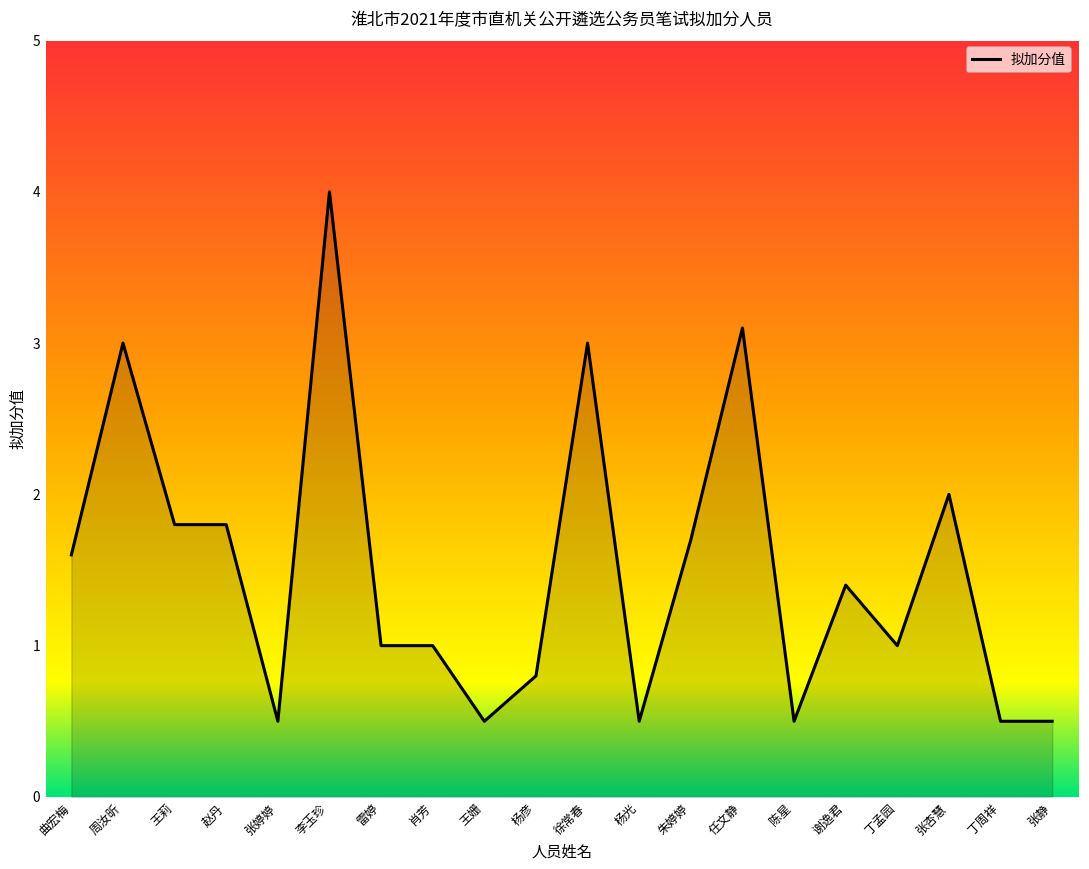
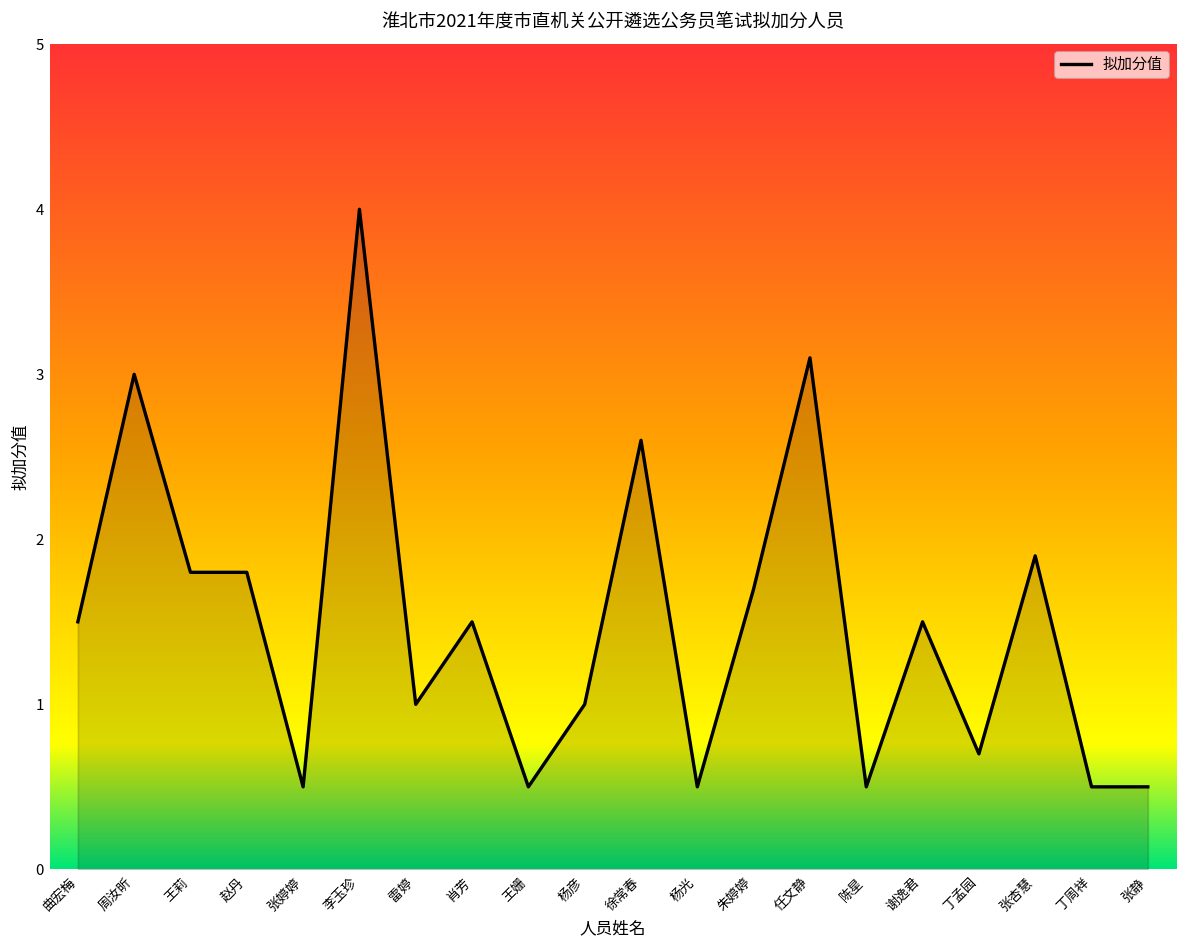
  {
-   "曲宏梅": 1.6,
+   "曲宏梅": 1.5,
    "周汝昕": 3.0,
    "王莉": 1.8,
    "赵丹": 1.8,
    "张婷婷": 0.5,
    "李玉珍": 4.0,
    "雷婷": 1.0,
-   "肖芳": 1.0,
+   "肖芳": 1.5,
    "王姗": 0.5,
-   "杨彦": 0.8,
-   "徐常春": 3.0,
+   "杨彦": 1.0,
+   "徐常春": 2.6,
    "杨光": 0.5,
    "朱婷婷": 1.7,
    "任文静": 3.1,
    "陈星": 0.5,
-   "谢逸君": 1.4,
-   "丁孟园": 1.0,
-   "张杏慧": 2.0,
+   "谢逸君": 1.5,
+   "丁孟园": 0.7,
+   "张杏慧": 1.9,
    "丁周祥": 0.5,
    "张静": 0.5
  }
